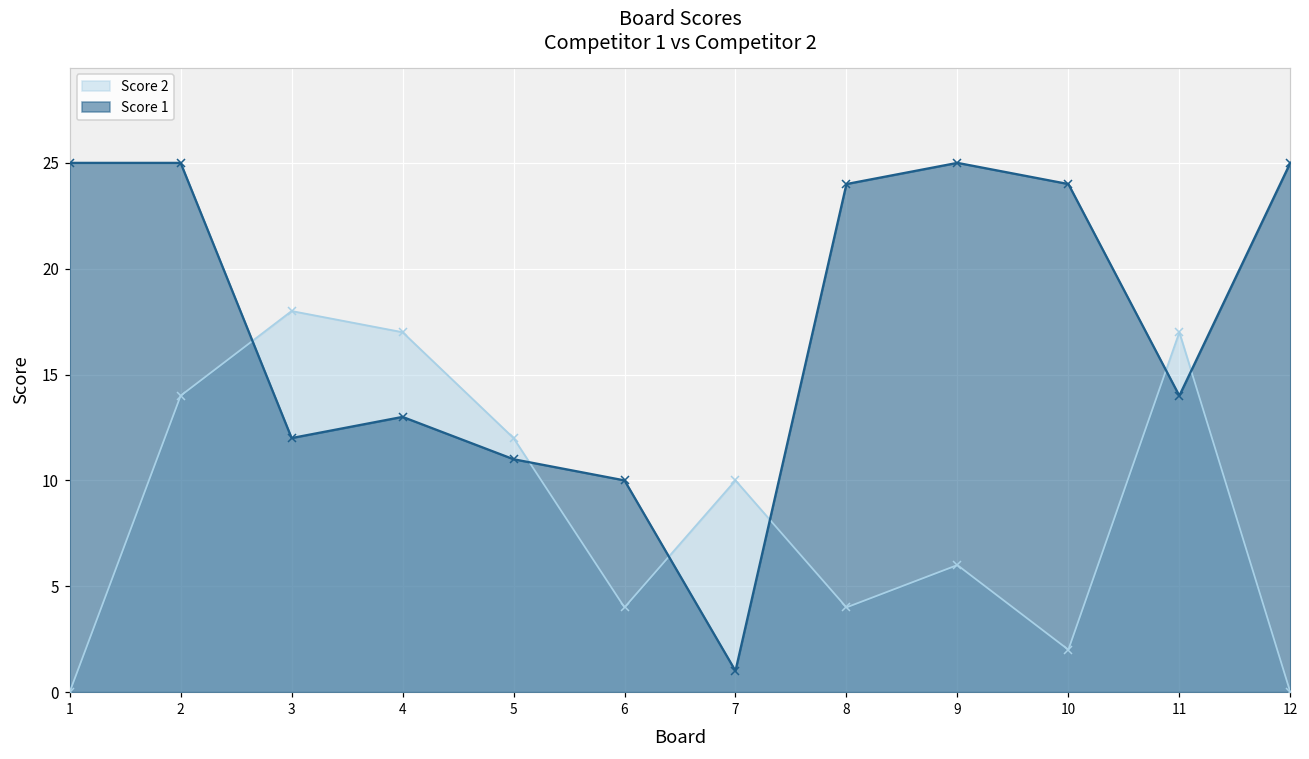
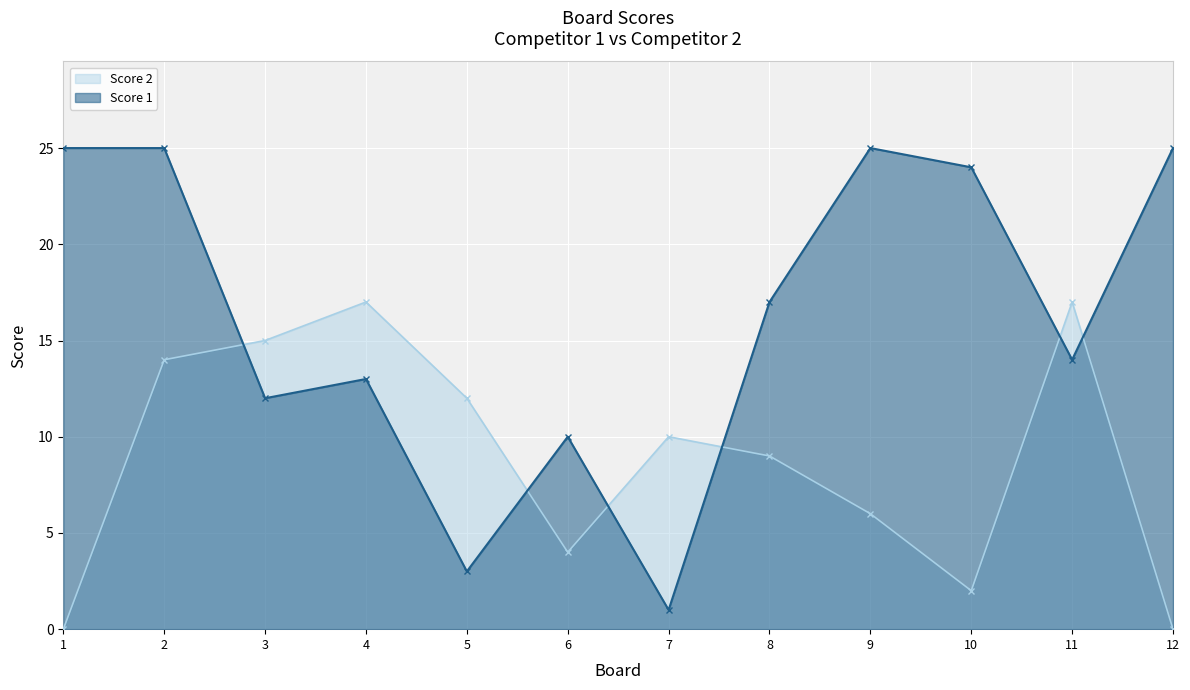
  {
    "Score 2": {
      "1": 0,
      "2": 14,
-     "3": 18,
+     "3": 15,
      "4": 17,
      "5": 12,
      "6": 4,
      "7": 10,
-     "8": 4,
+     "8": 9,
      "9": 6,
      "10": 2,
      "11": 17,
      "12": 0
    },
    "Score 1": {
      "1": 25,
      "2": 25,
      "3": 12,
      "4": 13,
-     "5": 11,
+     "5": 3,
      "6": 10,
      "7": 1,
-     "8": 24,
+     "8": 17,
      "9": 25,
      "10": 24,
      "11": 14,
      "12": 25
    }
  }
